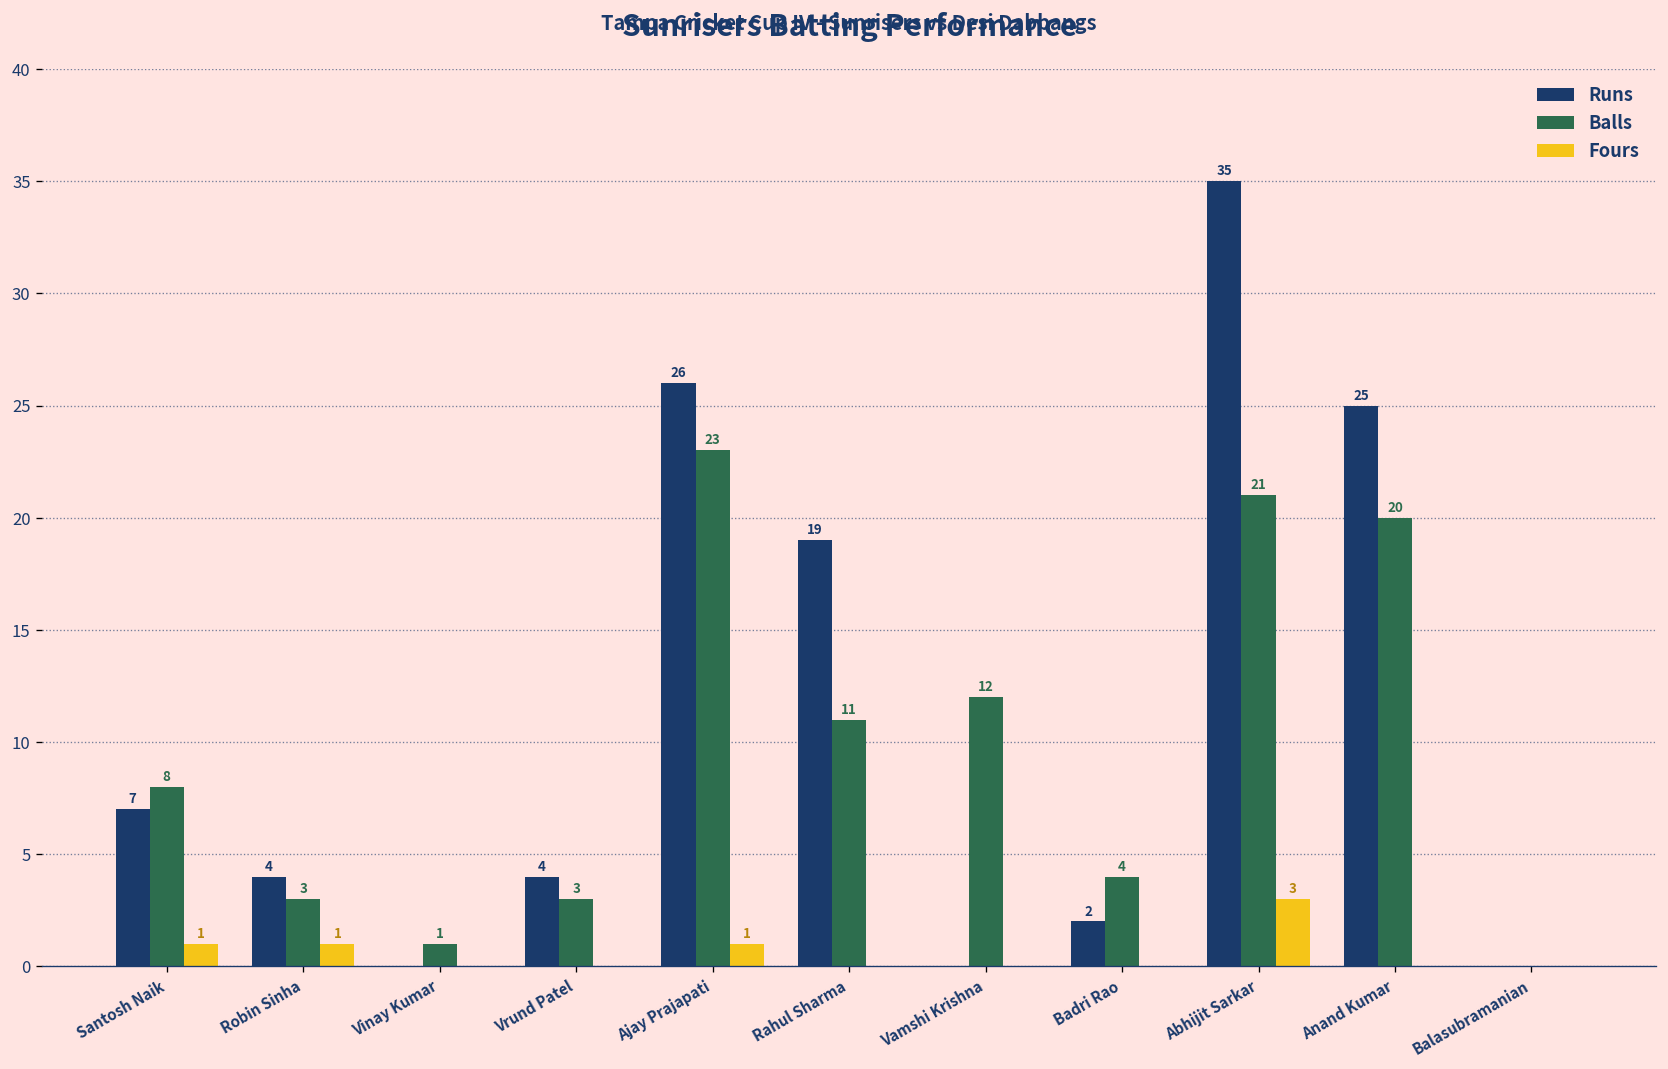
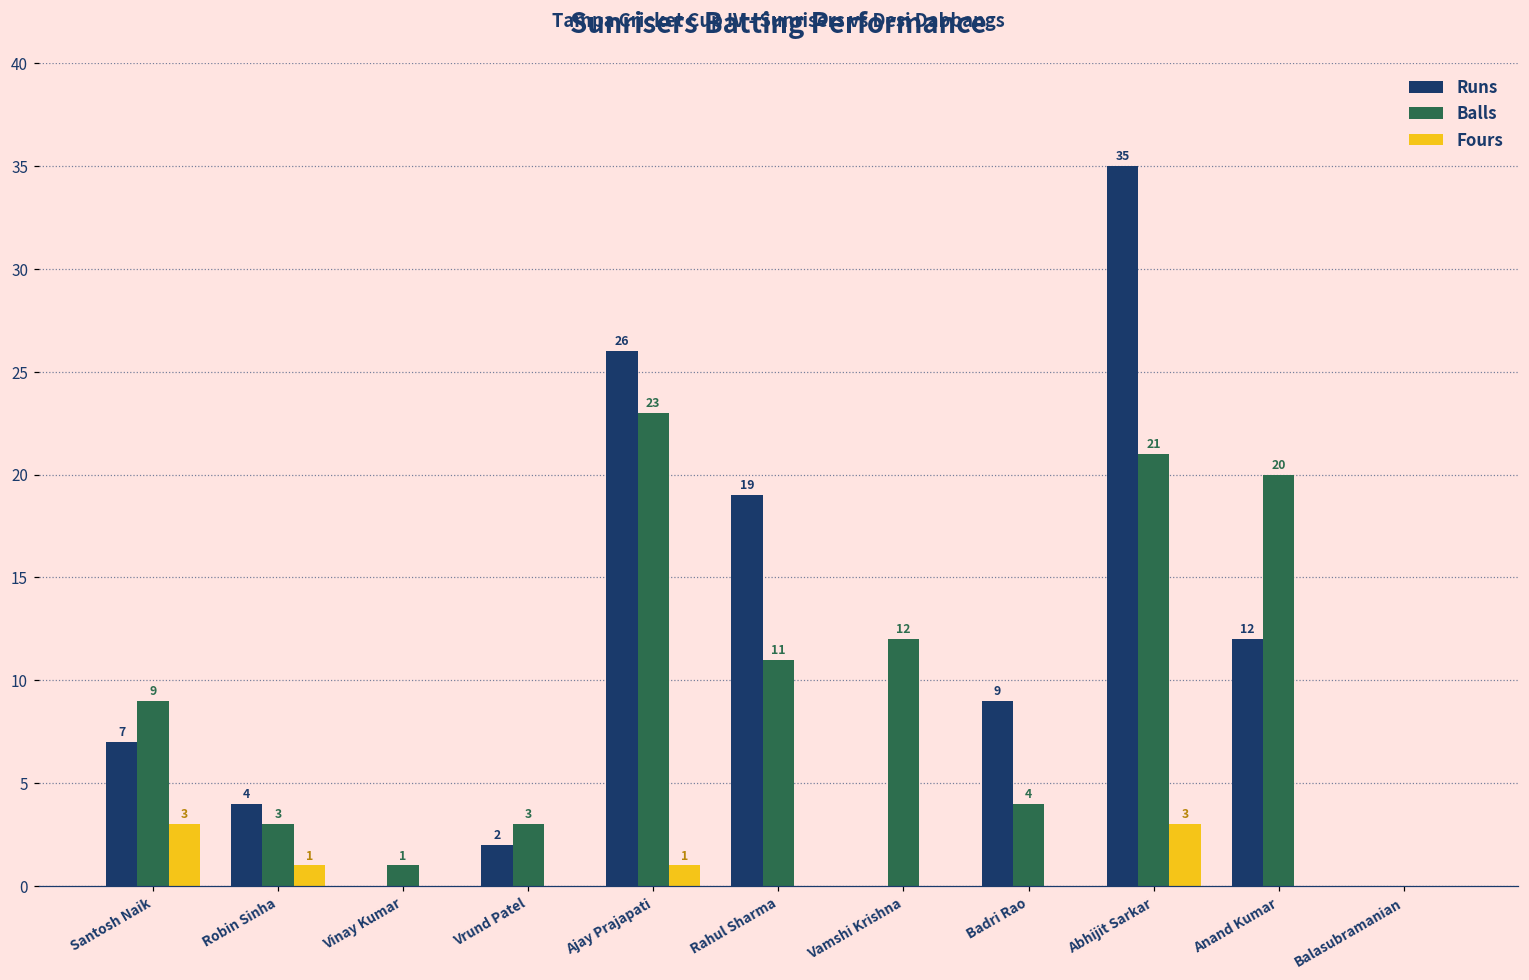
  {
    "Runs": {
      "Santosh Naik": 7,
      "Robin Sinha": 4,
-     "Vrund Patel": 4,
+     "Vrund Patel": 2,
      "Ajay Prajapati": 26,
      "Rahul Sharma": 19,
-     "Badri Rao": 2,
+     "Badri Rao": 9,
      "Abhijit Sarkar": 35,
-     "Anand Kumar": 25
+     "Anand Kumar": 12
    },
    "Balls": {
-     "Santosh Naik": 8,
+     "Santosh Naik": 9,
      "Robin Sinha": 3,
      "Vinay Kumar": 1,
      "Vrund Patel": 3,
      "Ajay Prajapati": 23,
      "Rahul Sharma": 11,
      "Vamshi Krishna": 12,
      "Badri Rao": 4,
      "Abhijit Sarkar": 21,
      "Anand Kumar": 20
    },
    "Fours": {
-     "Santosh Naik": 1,
+     "Santosh Naik": 3,
      "Robin Sinha": 1,
      "Ajay Prajapati": 1,
      "Abhijit Sarkar": 3
    }
  }
